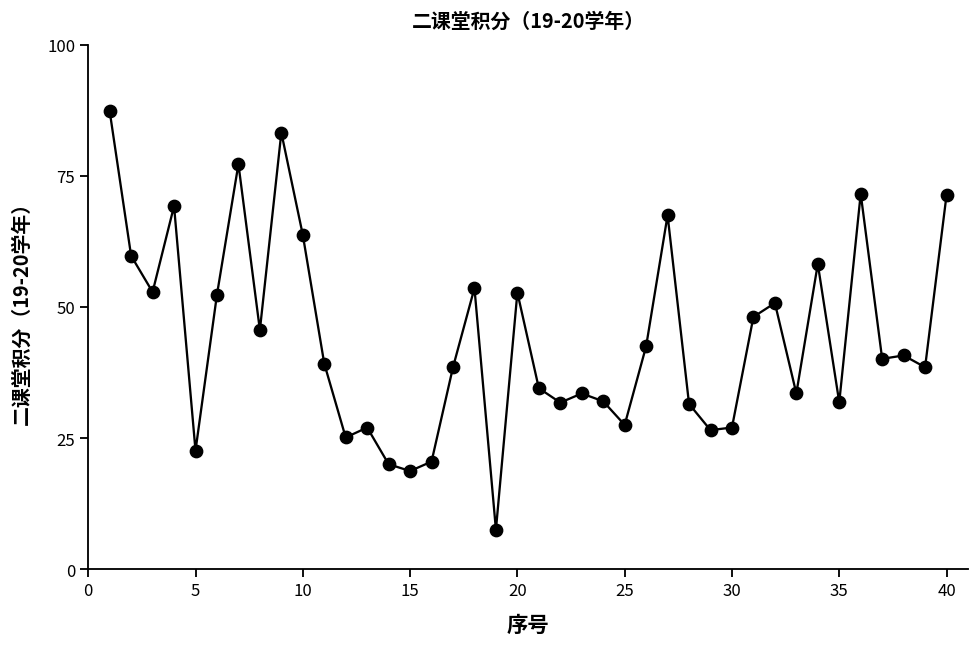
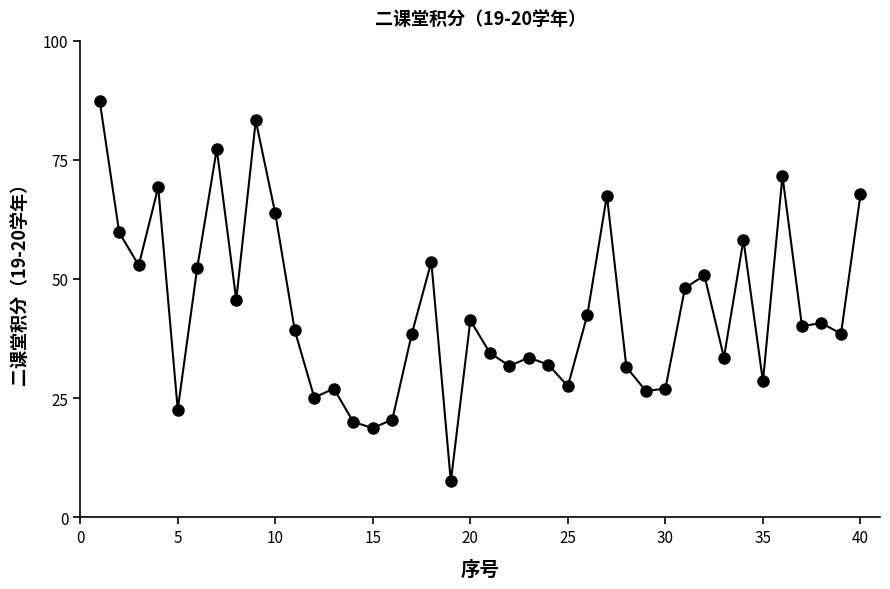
  {
    "5": 23,
    "10": 64,
    "15": 19,
-   "20": 53,
+   "20": 41,
    "25": 28,
    "30": 27,
-   "35": 32,
-   "40": 71
+   "35": 29,
+   "40": 68
  }
